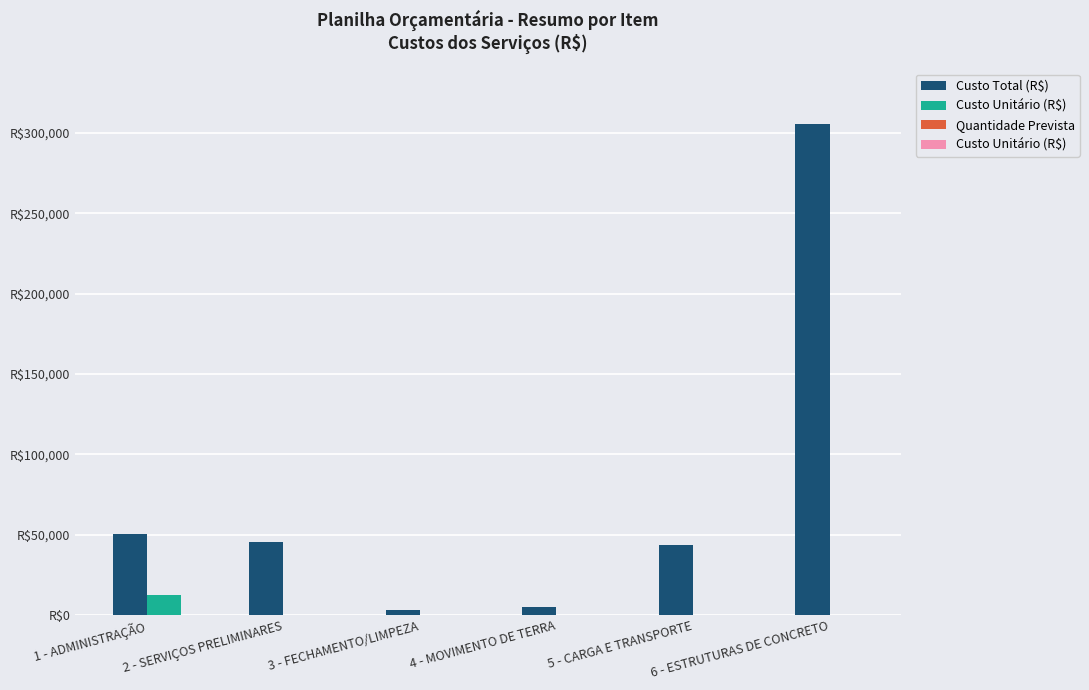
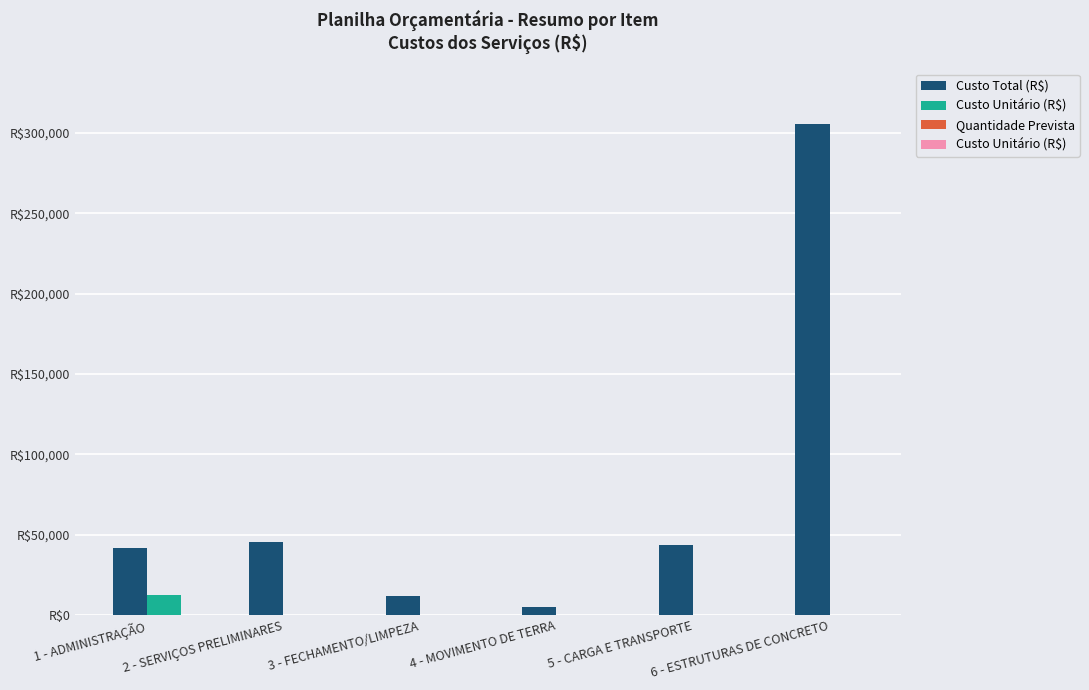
  {
    "Custo Total (R$)": {
-     "1 - ADMINISTRAÇÃO": "R$50,000",
+     "1 - ADMINISTRAÇÃO": "R$42,000",
      "2 - SERVIÇOS PRELIMINARES": "R$46,000",
-     "3 - FECHAMENTO/LIMPEZA": "R$3,000",
+     "3 - FECHAMENTO/LIMPEZA": "R$12,000",
      "4 - MOVIMENTO DE TERRA": "R$5,000",
      "5 - CARGA E TRANSPORTE": "R$43,000",
      "6 - ESTRUTURAS DE CONCRETO": "R$305,000"
    }
  }
